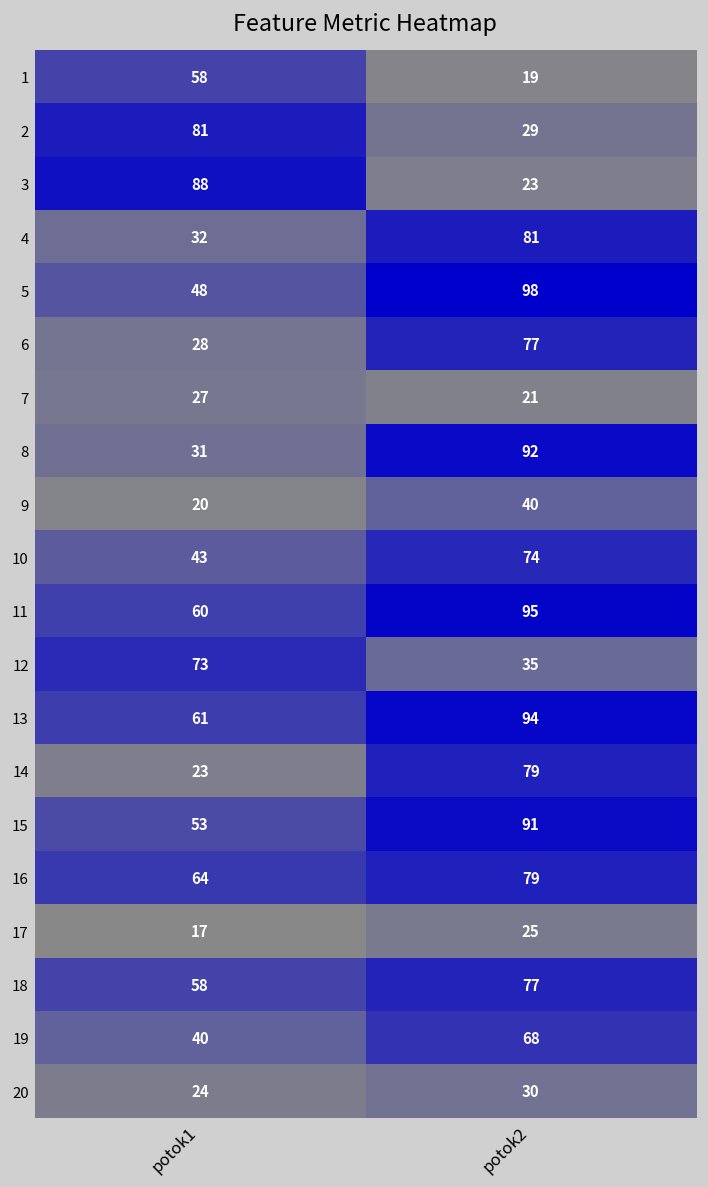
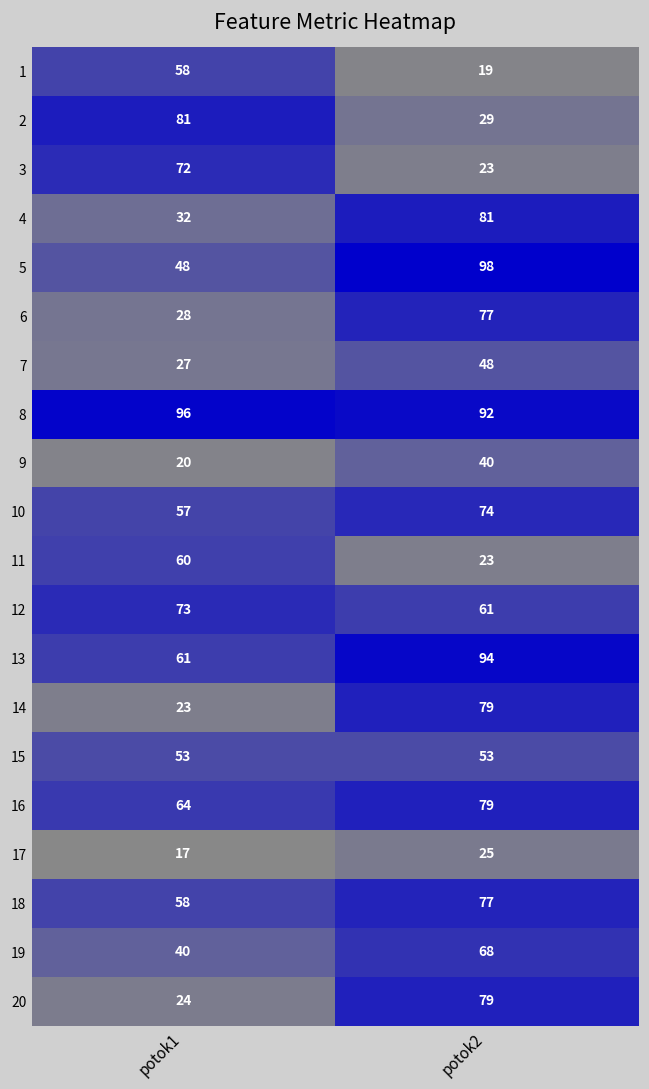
  {
    "1": {
      "potok1": 58,
      "potok2": 19
    },
    "2": {
      "potok1": 81,
      "potok2": 29
    },
    "3": {
-     "potok1": 88,
+     "potok1": 72,
      "potok2": 23
    },
    "4": {
      "potok1": 32,
      "potok2": 81
    },
    "5": {
      "potok1": 48,
      "potok2": 98
    },
    "6": {
      "potok1": 28,
      "potok2": 77
    },
    "7": {
      "potok1": 27,
-     "potok2": 21
+     "potok2": 48
    },
    "8": {
-     "potok1": 31,
+     "potok1": 96,
      "potok2": 92
    },
    "9": {
      "potok1": 20,
      "potok2": 40
    },
    "10": {
-     "potok1": 43,
+     "potok1": 57,
      "potok2": 74
    },
    "11": {
      "potok1": 60,
-     "potok2": 95
+     "potok2": 23
    },
    "12": {
      "potok1": 73,
-     "potok2": 35
+     "potok2": 61
    },
    "13": {
      "potok1": 61,
      "potok2": 94
    },
    "14": {
      "potok1": 23,
      "potok2": 79
    },
    "15": {
      "potok1": 53,
-     "potok2": 91
+     "potok2": 53
    },
    "16": {
      "potok1": 64,
      "potok2": 79
    },
    "17": {
      "potok1": 17,
      "potok2": 25
    },
    "18": {
      "potok1": 58,
      "potok2": 77
    },
    "19": {
      "potok1": 40,
      "potok2": 68
    },
    "20": {
      "potok1": 24,
-     "potok2": 30
+     "potok2": 79
    }
  }
